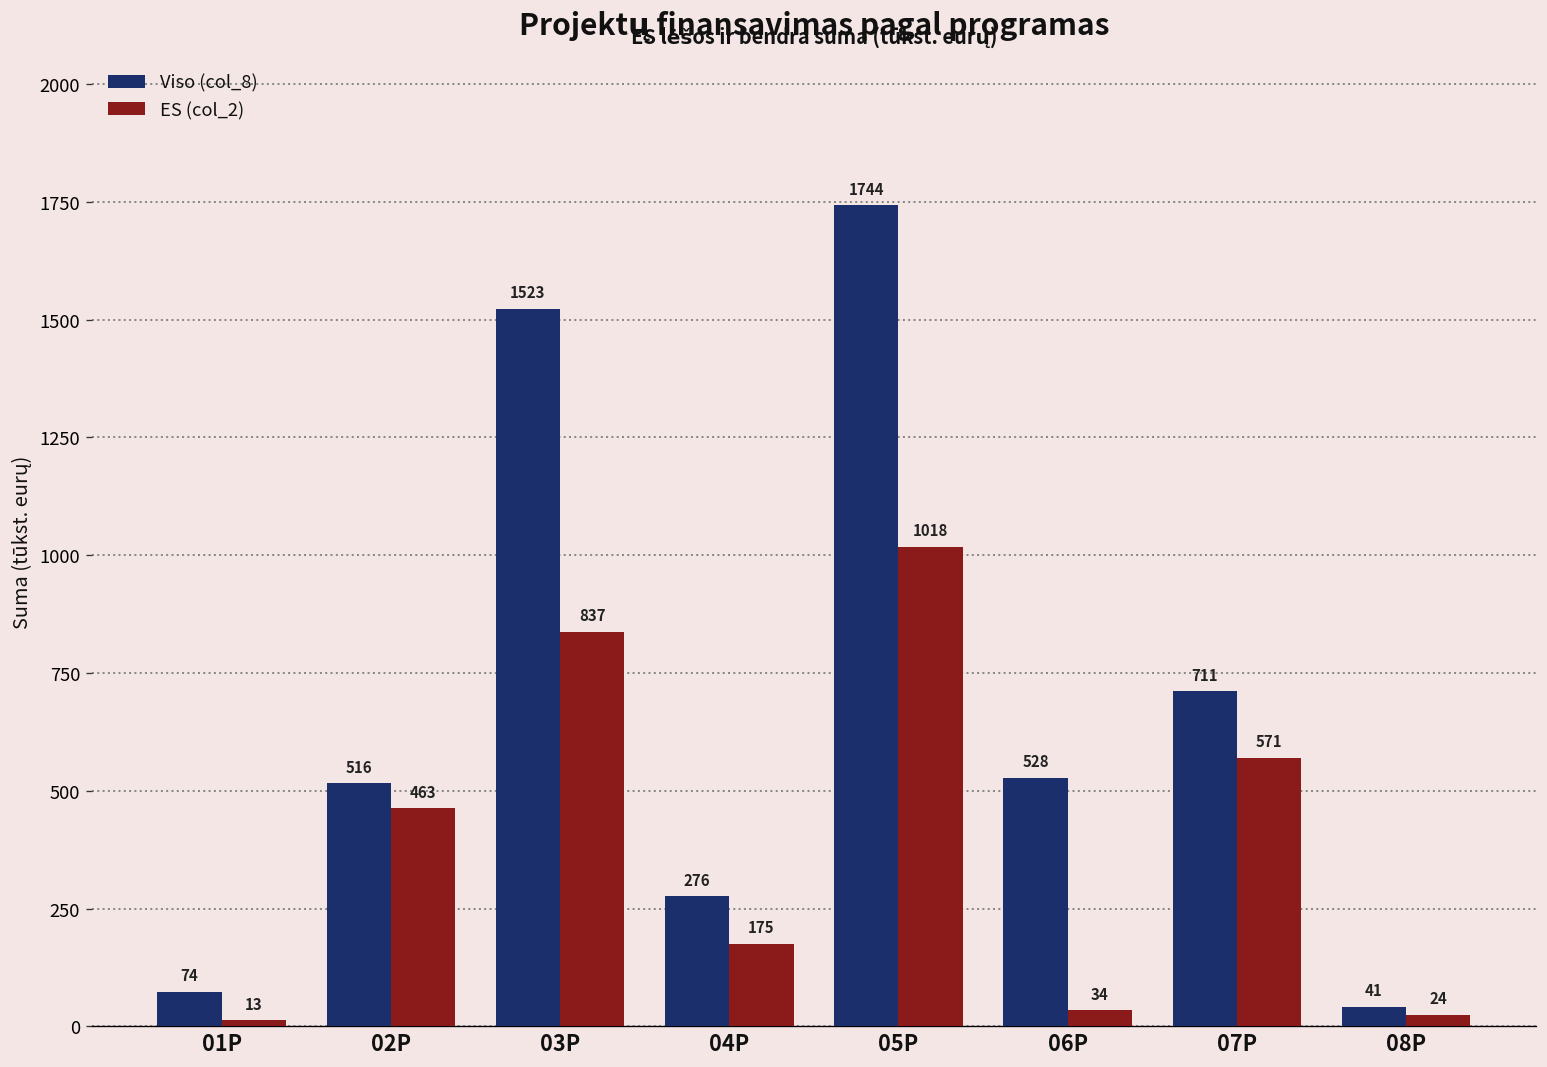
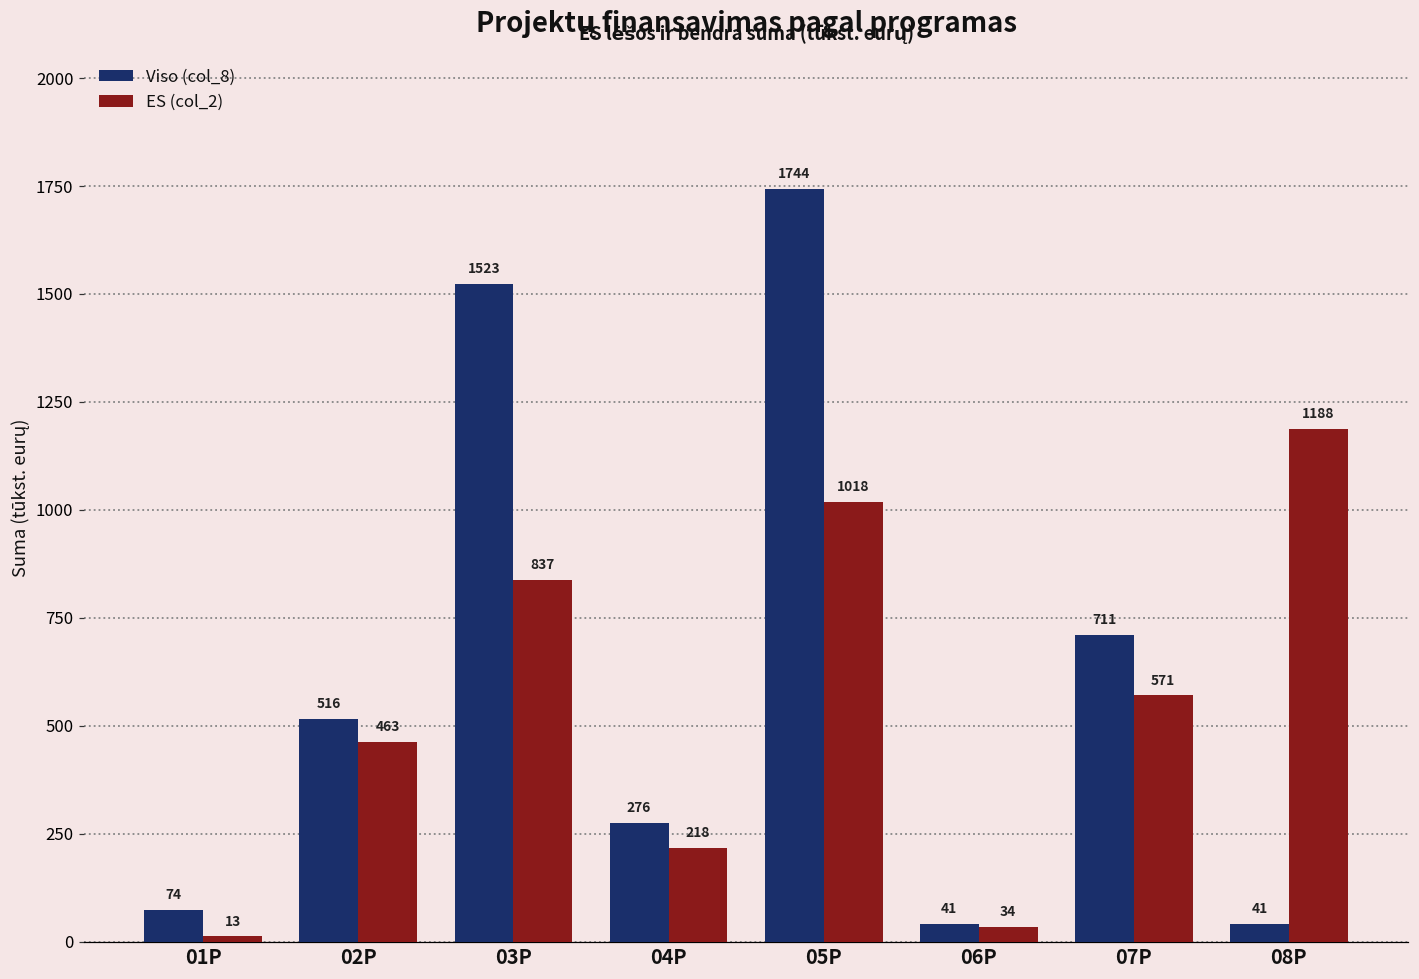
  {
    "Viso (col_8)": {
      "01P": 74,
      "02P": 516,
      "03P": 1523,
      "04P": 276,
      "05P": 1744,
-     "06P": 528,
+     "06P": 41,
      "07P": 711,
      "08P": 41
    },
    "ES (col_2)": {
      "01P": 13,
      "02P": 463,
      "03P": 837,
-     "04P": 175,
+     "04P": 218,
      "05P": 1018,
      "06P": 34,
      "07P": 571,
-     "08P": 24
+     "08P": 1188
    }
  }
